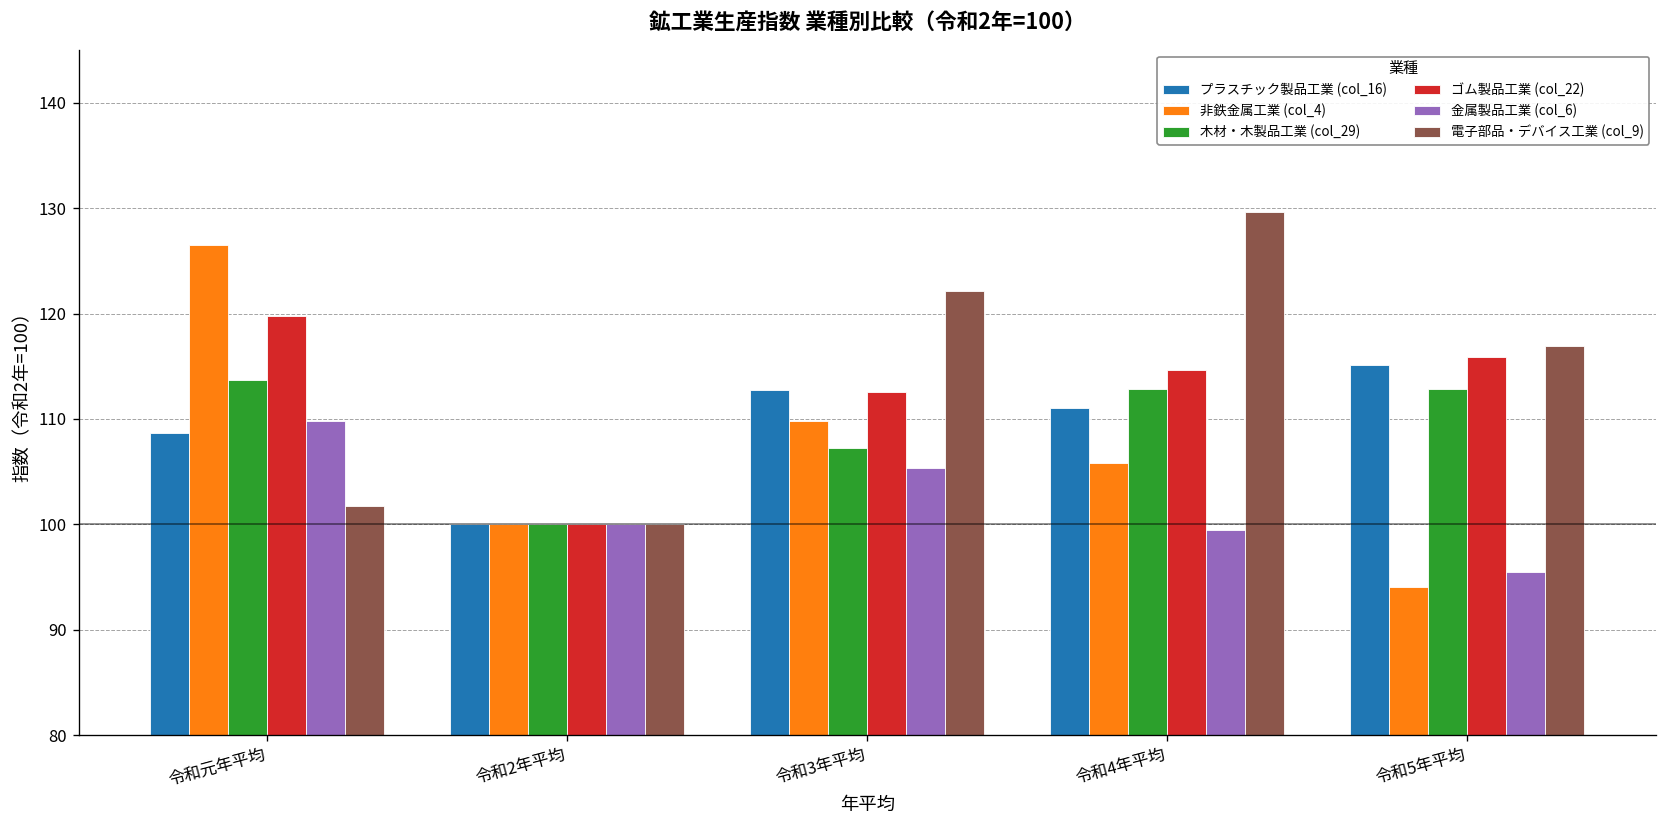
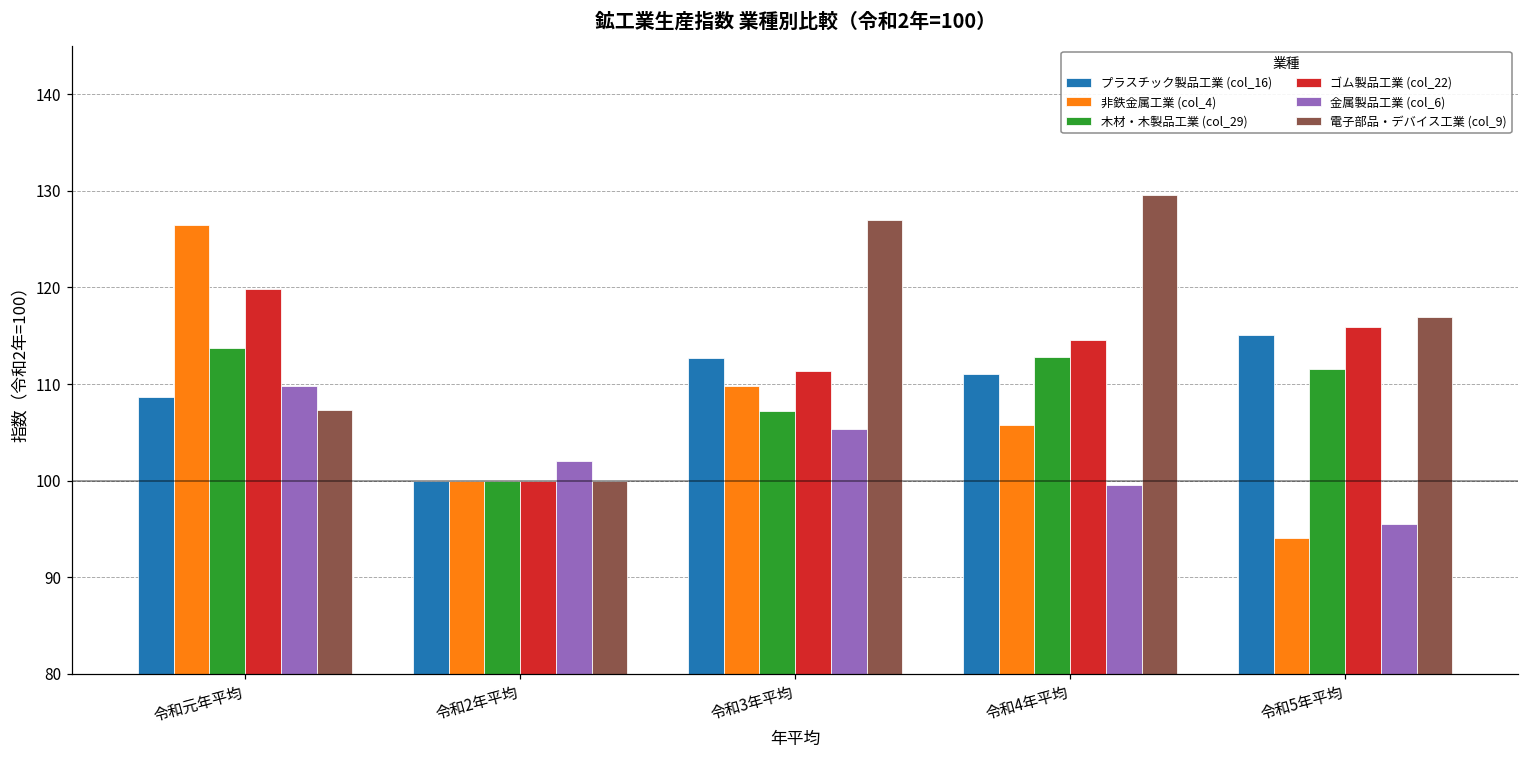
  {
    "プラスチック製品工業 (col_16)": {
      "令和元年平均": 109,
      "令和2年平均": 100,
      "令和3年平均": 113,
      "令和4年平均": 111,
      "令和5年平均": 115
    },
    "非鉄金属工業 (col_4)": {
      "令和元年平均": 127,
      "令和2年平均": 100,
      "令和3年平均": 110,
      "令和4年平均": 106,
      "令和5年平均": 94
    },
    "木材・木製品工業 (col_29)": {
      "令和元年平均": 114,
      "令和2年平均": 100,
      "令和3年平均": 107,
      "令和4年平均": 113,
-     "令和5年平均": 113
+     "令和5年平均": 112
    },
    "ゴム製品工業 (col_22)": {
      "令和元年平均": 120,
      "令和2年平均": 100,
-     "令和3年平均": 113,
+     "令和3年平均": 111,
      "令和4年平均": 115,
      "令和5年平均": 116
    },
    "金属製品工業 (col_6)": {
      "令和元年平均": 110,
-     "令和2年平均": 100,
+     "令和2年平均": 102,
      "令和3年平均": 105,
      "令和4年平均": 100,
      "令和5年平均": 96
    },
    "電子部品・デバイス工業 (col_9)": {
-     "令和元年平均": 102,
+     "令和元年平均": 107,
      "令和2年平均": 100,
-     "令和3年平均": 122,
+     "令和3年平均": 127,
      "令和4年平均": 130,
      "令和5年平均": 117
    }
  }
